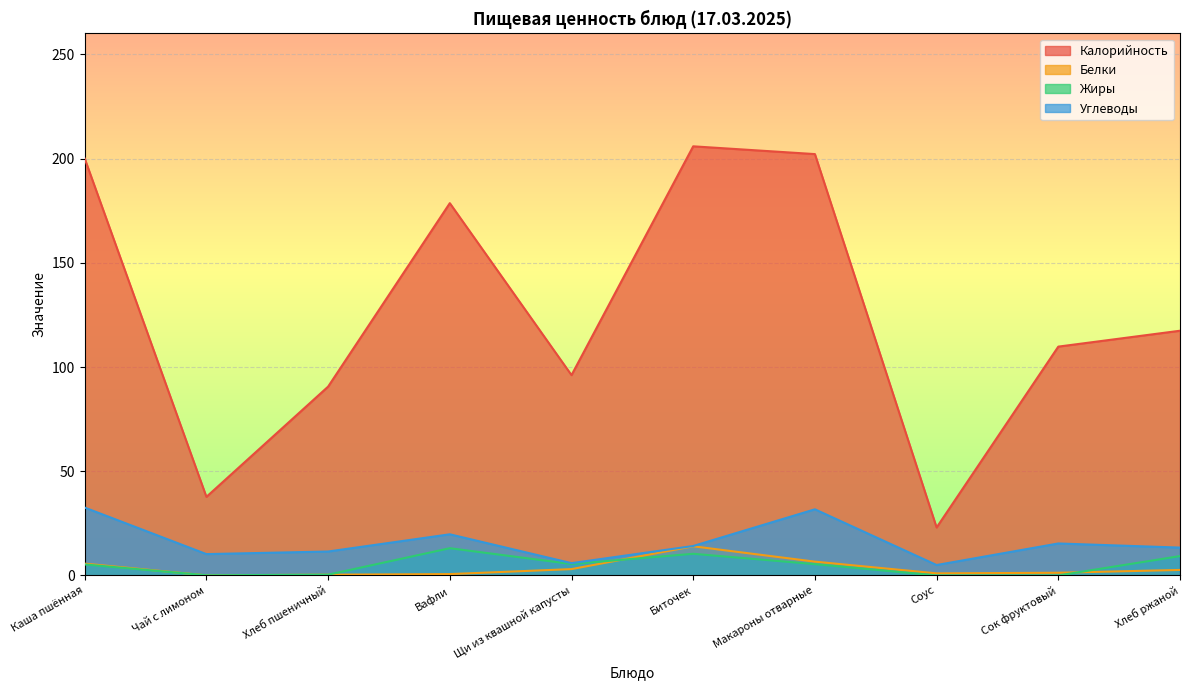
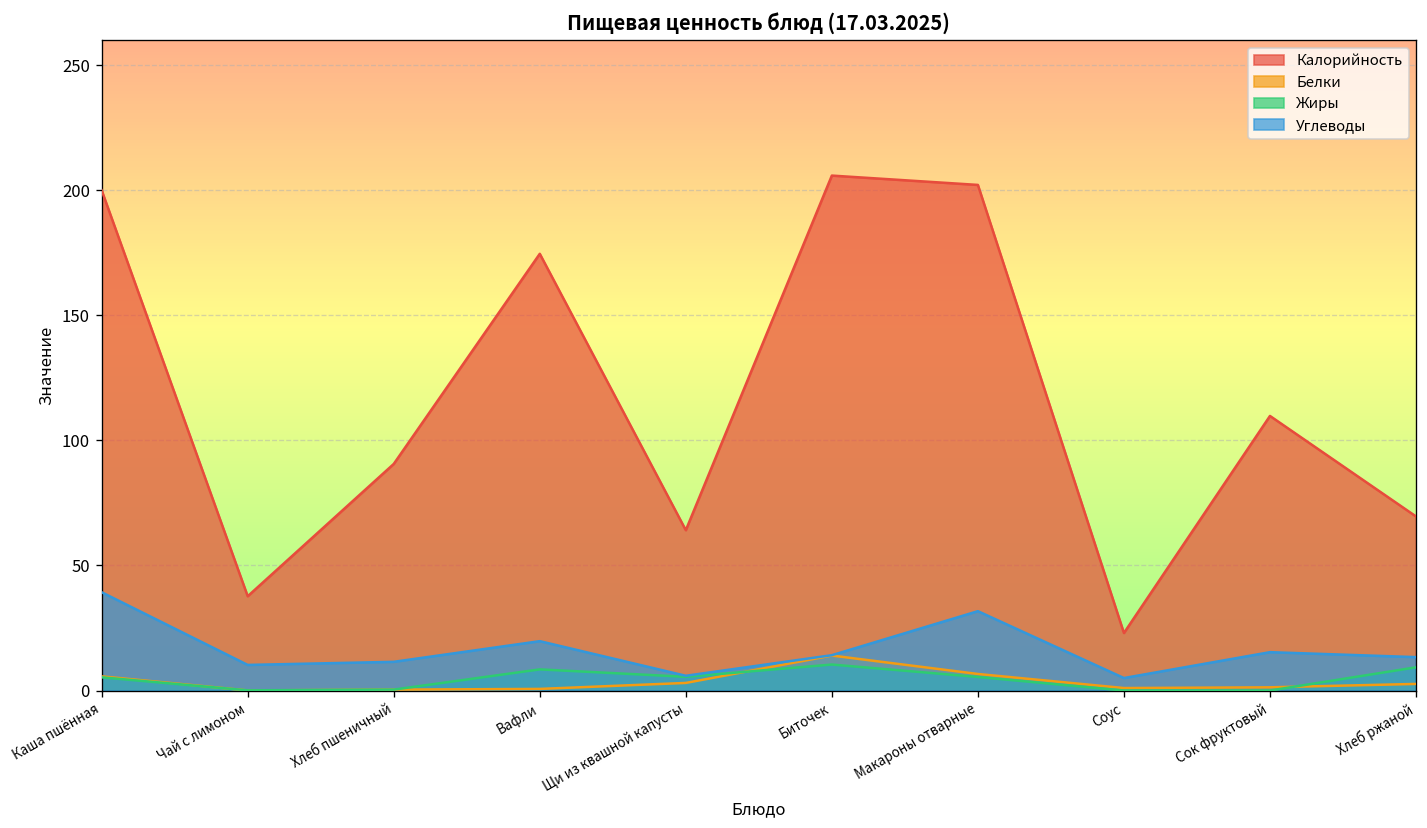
  {
    "Калорийность": {
      "Каша пшённая": 200,
      "Чай с лимоном": 38,
      "Хлеб пшеничный": 91,
-     "Вафли": 179,
-     "Щи из квашной капусты": 96,
+     "Вафли": 175,
+     "Щи из квашной капусты": 64,
      "Биточек": 206,
      "Макароны отварные": 202,
      "Соус": 23,
      "Сок фруктовый": 110,
-     "Хлеб ржаной": 117
+     "Хлеб ржаной": 70
    },
    "Белки": {
      "Вафли": 1,
      "Щи из квашной капусты": 3,
      "Сок фруктовый": 1,
      "Хлеб ржаной": 3
    },
    "Жиры": {
-     "Вафли": 13,
+     "Вафли": 8,
      "Биточек": 10,
      "Сок фруктовый": 0,
      "Хлеб ржаной": 9
    },
    "Углеводы": {
-     "Каша пшённая": 33,
+     "Каша пшённая": 39,
      "Чай с лимоном": 10,
      "Хлеб пшеничный": 11,
      "Вафли": 20,
      "Макароны отварные": 32,
      "Соус": 5,
      "Сок фруктовый": 15,
      "Хлеб ржаной": 13
    }
  }
